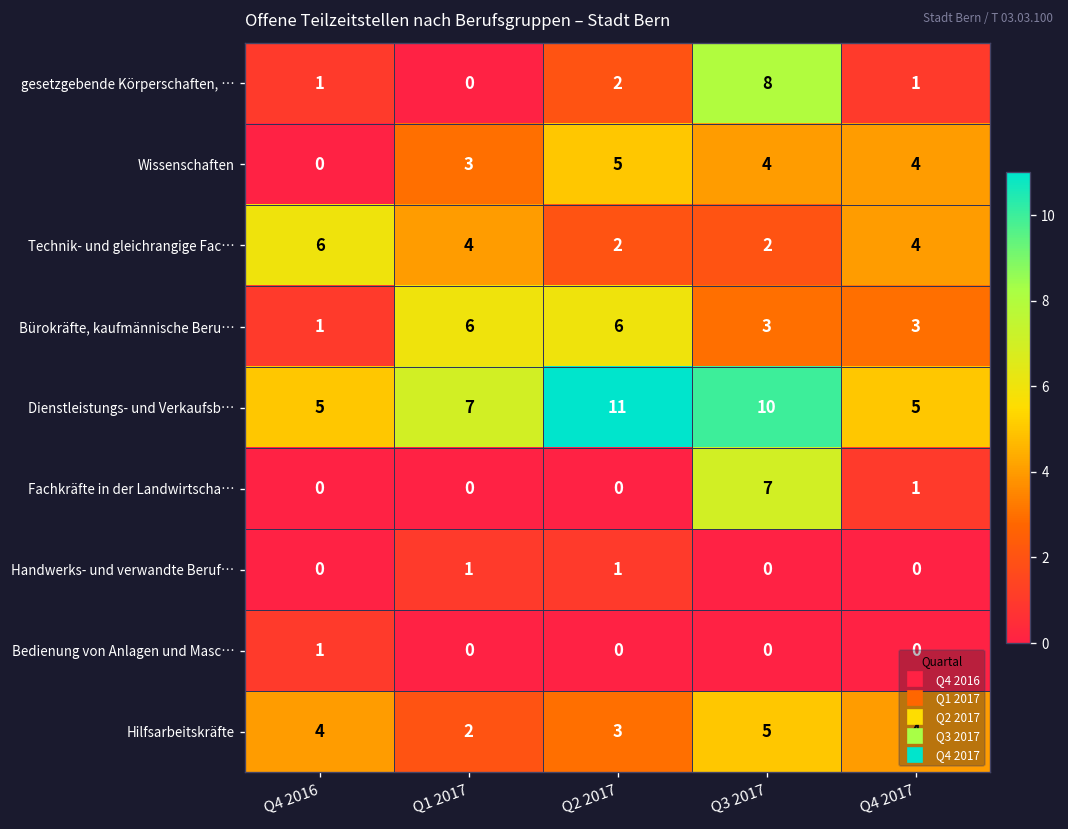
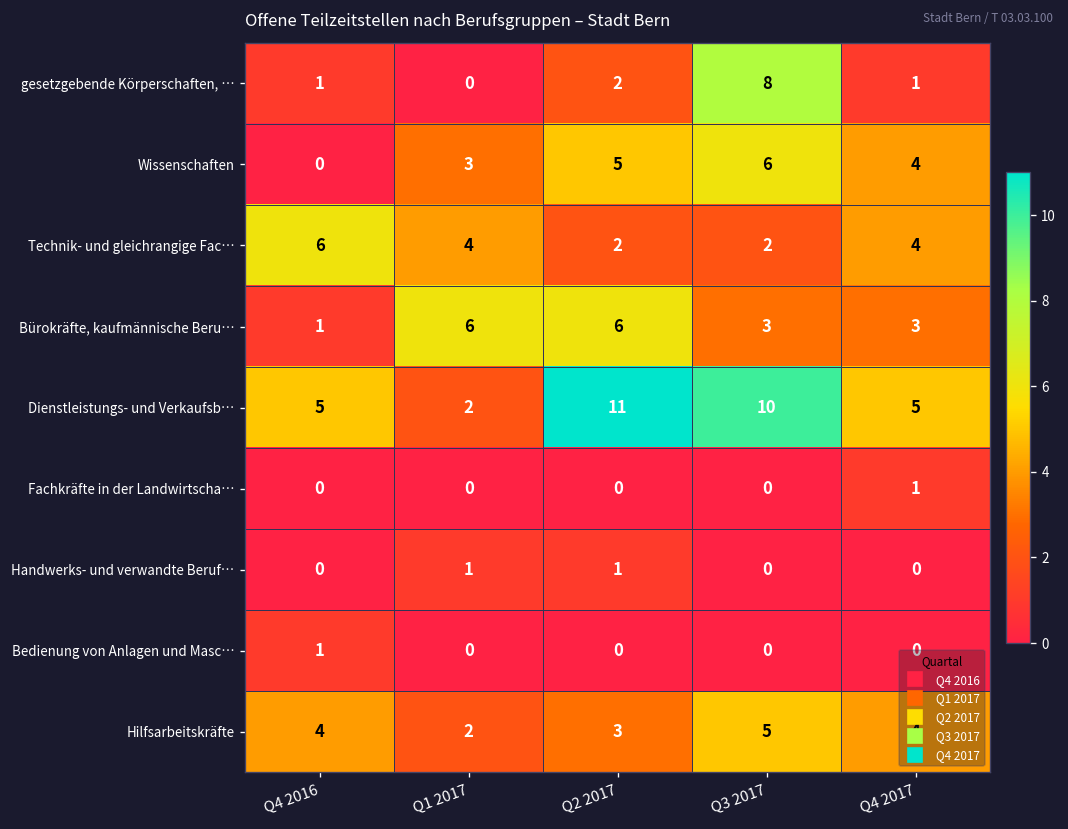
  {
    "gesetzgebende Körperschaften, …": {
      "Q4 2016": 1,
      "Q1 2017": 0,
      "Q2 2017": 2,
      "Q3 2017": 8,
      "Q4 2017": 1
    },
    "Wissenschaften": {
      "Q4 2016": 0,
      "Q1 2017": 3,
      "Q2 2017": 5,
-     "Q3 2017": 4,
+     "Q3 2017": 6,
      "Q4 2017": 4
    },
    "Technik- und gleichrangige Fac…": {
      "Q4 2016": 6,
      "Q1 2017": 4,
      "Q2 2017": 2,
      "Q3 2017": 2,
      "Q4 2017": 4
    },
    "Bürokräfte, kaufmännische Beru…": {
      "Q4 2016": 1,
      "Q1 2017": 6,
      "Q2 2017": 6,
      "Q3 2017": 3,
      "Q4 2017": 3
    },
    "Dienstleistungs- und Verkaufsb…": {
      "Q4 2016": 5,
-     "Q1 2017": 7,
+     "Q1 2017": 2,
      "Q2 2017": 11,
      "Q3 2017": 10,
      "Q4 2017": 5
    },
    "Fachkräfte in der Landwirtscha…": {
      "Q4 2016": 0,
      "Q1 2017": 0,
      "Q2 2017": 0,
-     "Q3 2017": 7,
+     "Q3 2017": 0,
      "Q4 2017": 1
    },
    "Handwerks- und verwandte Beruf…": {
      "Q4 2016": 0,
      "Q1 2017": 1,
      "Q2 2017": 1,
      "Q3 2017": 0,
      "Q4 2017": 0
    },
    "Bedienung von Anlagen und Masc…": {
      "Q4 2016": 1,
      "Q1 2017": 0,
      "Q2 2017": 0,
      "Q3 2017": 0
    },
    "Hilfsarbeitskräfte": {
      "Q4 2016": 4,
      "Q1 2017": 2,
      "Q2 2017": 3,
      "Q3 2017": 5
    }
  }
